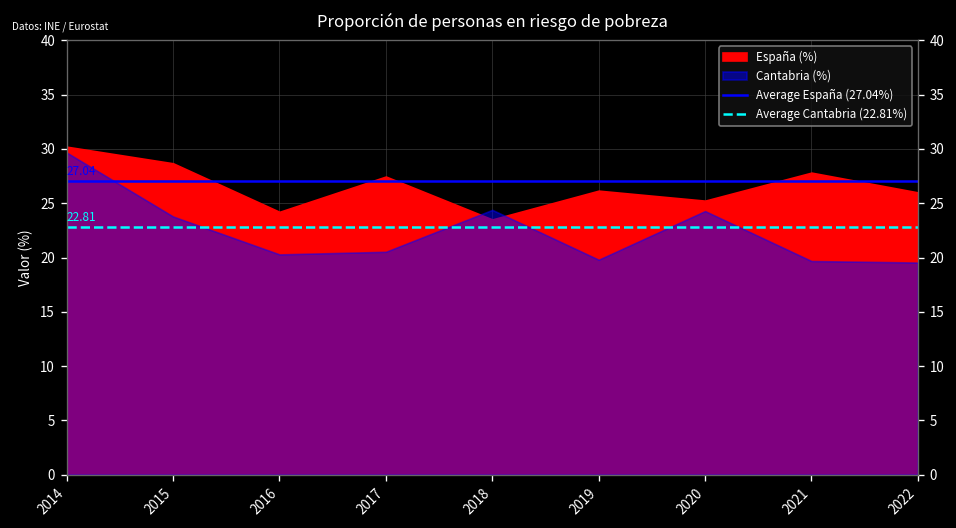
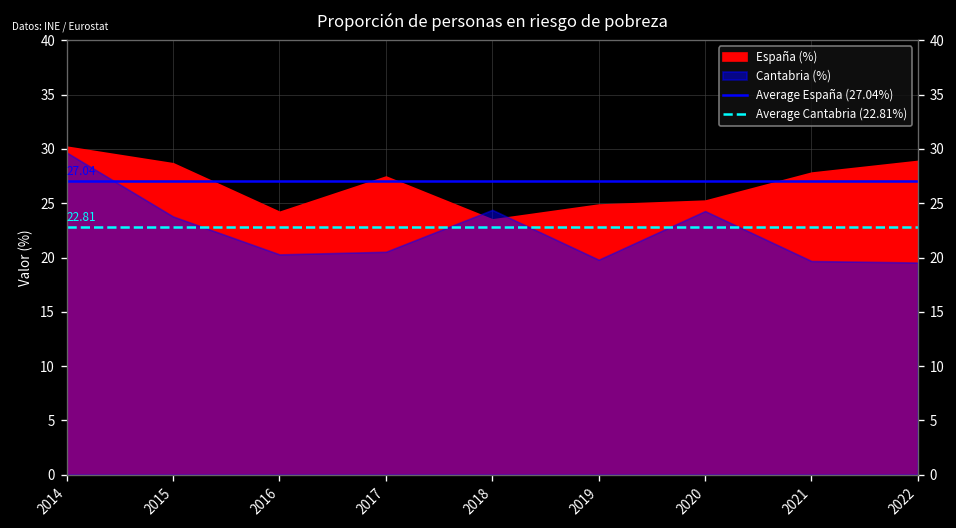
  {
    "España (%)": {
      "2014": 30,
      "2015": 29,
      "2016": 24,
      "2017": 27,
      "2018": 24,
-     "2019": 26,
+     "2019": 25,
      "2020": 25,
      "2021": 28,
-     "2022": 26
+     "2022": 29
    },
    "Cantabria (%)": {
      "2015": 24,
      "2016": 20,
      "2017": 21,
      "2018": 24,
      "2019": 20,
      "2020": 24,
      "2021": 20,
      "2022": 20
    }
  }
